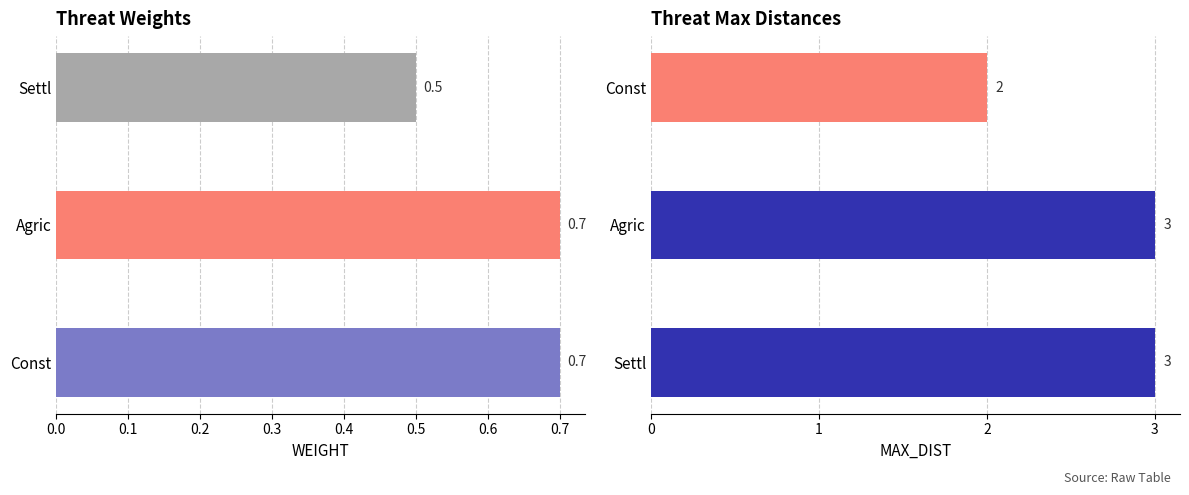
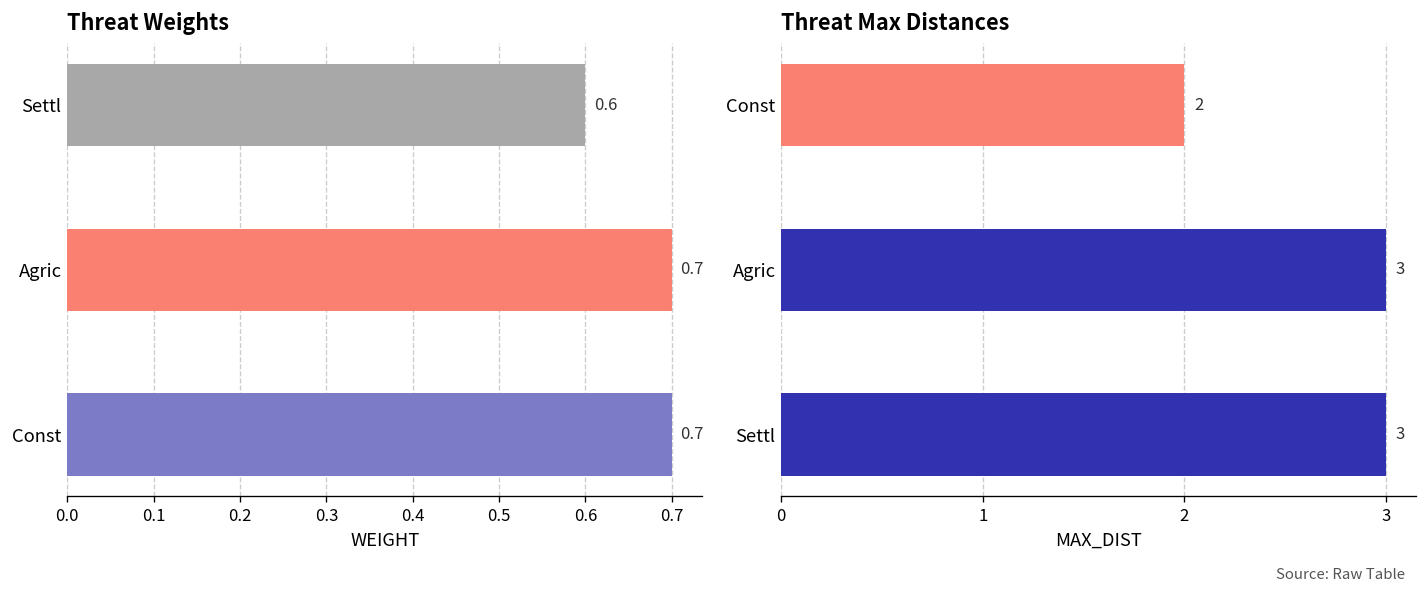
  {
    "Threat Weights": {
-     "Settl": 0.5,
+     "Settl": 0.6,
      "Agric": 0.7,
      "Const": 0.7
    },
    "Threat Max Distances": {
      "Const": 2,
      "Agric": 3,
      "Settl": 3
    }
  }
